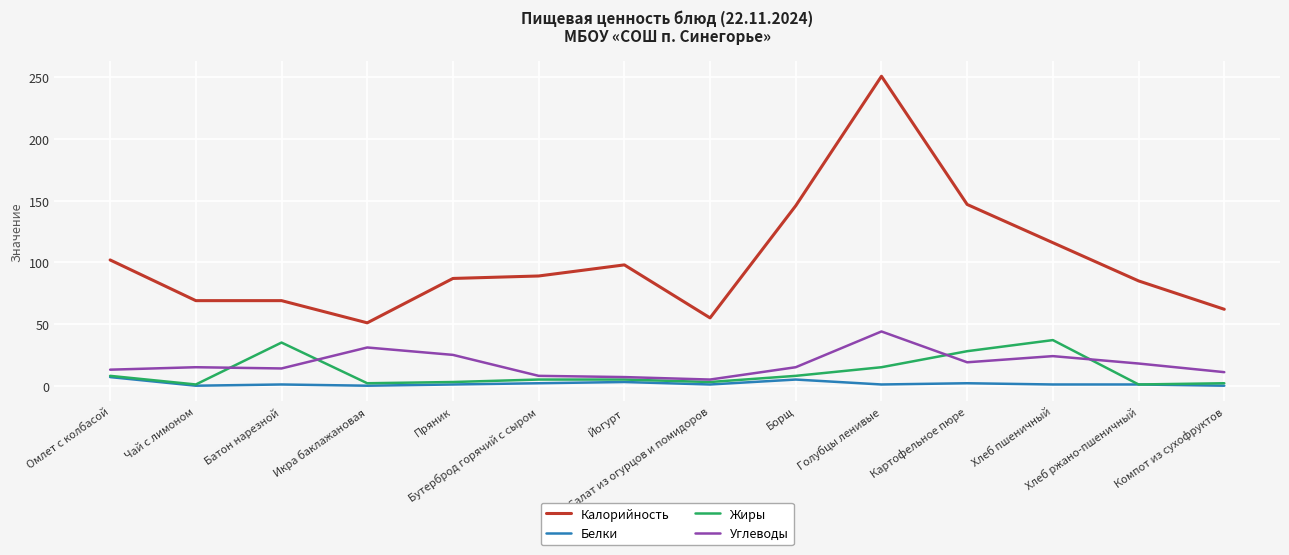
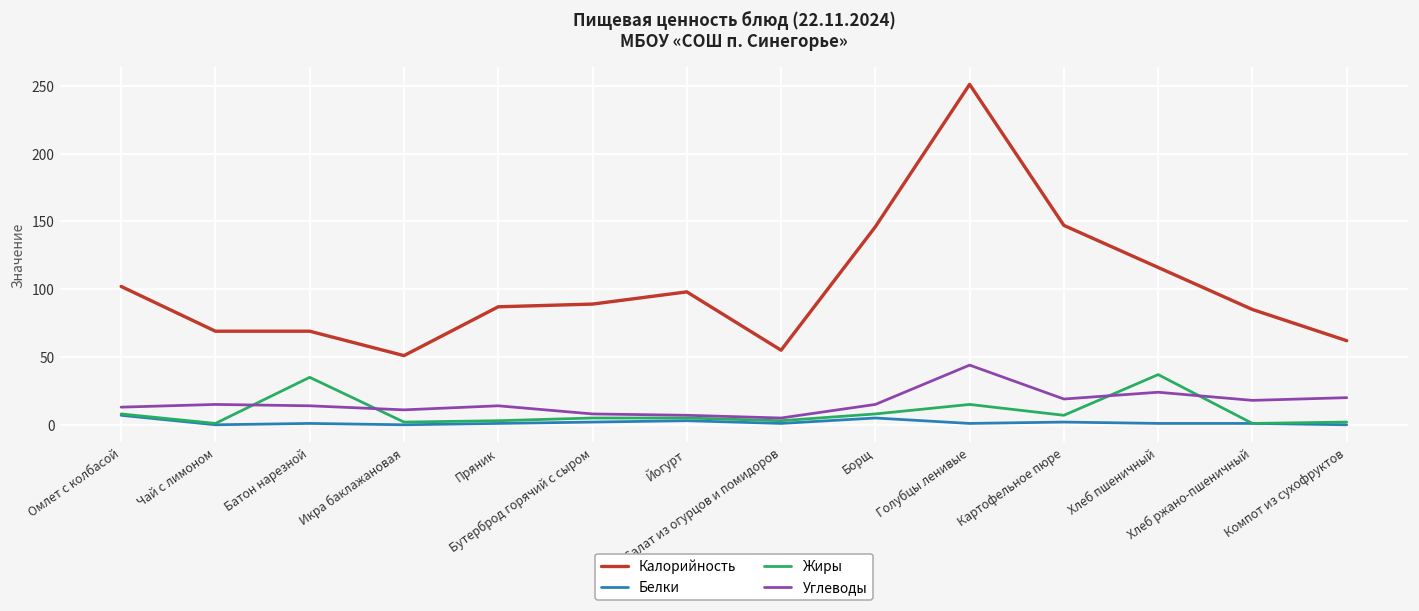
  {
    "Калорийность": {
      "Омлет с колбасой": 102,
      "Чай с лимоном": 69,
      "Батон нарезной": 69,
      "Икра баклажановая": 51,
      "Пряник": 87,
      "Бутерброд горячий с сыром": 89,
      "Йогурт": 98,
      "Салат из огурцов и помидоров": 55,
      "Борщ": 146,
      "Голубцы ленивые": 251,
      "Картофельное пюре": 147,
      "Хлеб пшеничный": 116,
      "Хлеб ржано-пшеничный": 85,
      "Компот из сухофруктов": 62
    },
    "Белки": {
      "Батон нарезной": 1,
      "Бутерброд горячий с сыром": 2,
      "Борщ": 5,
      "Голубцы ленивые": 1,
      "Картофельное пюре": 2,
      "Хлеб пшеничный": 1
    },
    "Жиры": {
      "Батон нарезной": 35,
      "Бутерброд горячий с сыром": 5,
      "Борщ": 8,
      "Голубцы ленивые": 15,
-     "Картофельное пюре": 28,
+     "Картофельное пюре": 7,
      "Хлеб пшеничный": 37
    },
    "Углеводы": {
      "Омлет с колбасой": 13,
      "Чай с лимоном": 15,
      "Батон нарезной": 14,
-     "Икра баклажановая": 31,
-     "Пряник": 25,
+     "Икра баклажановая": 11,
+     "Пряник": 14,
      "Бутерброд горячий с сыром": 8,
      "Борщ": 15,
      "Голубцы ленивые": 44,
      "Картофельное пюре": 19,
      "Хлеб пшеничный": 24,
      "Хлеб ржано-пшеничный": 18,
-     "Компот из сухофруктов": 11
+     "Компот из сухофруктов": 20
    }
  }
